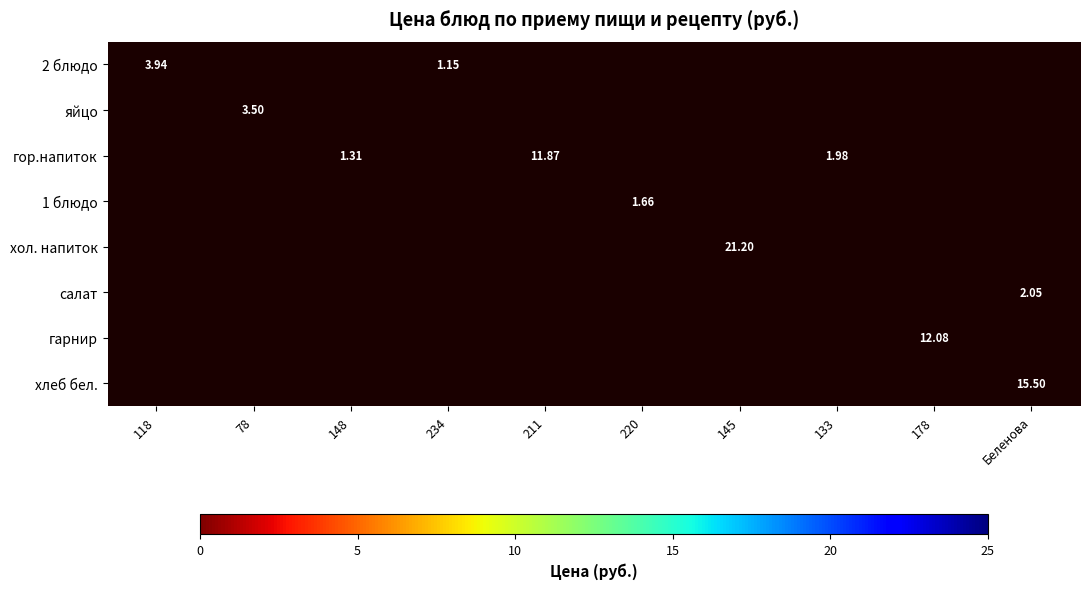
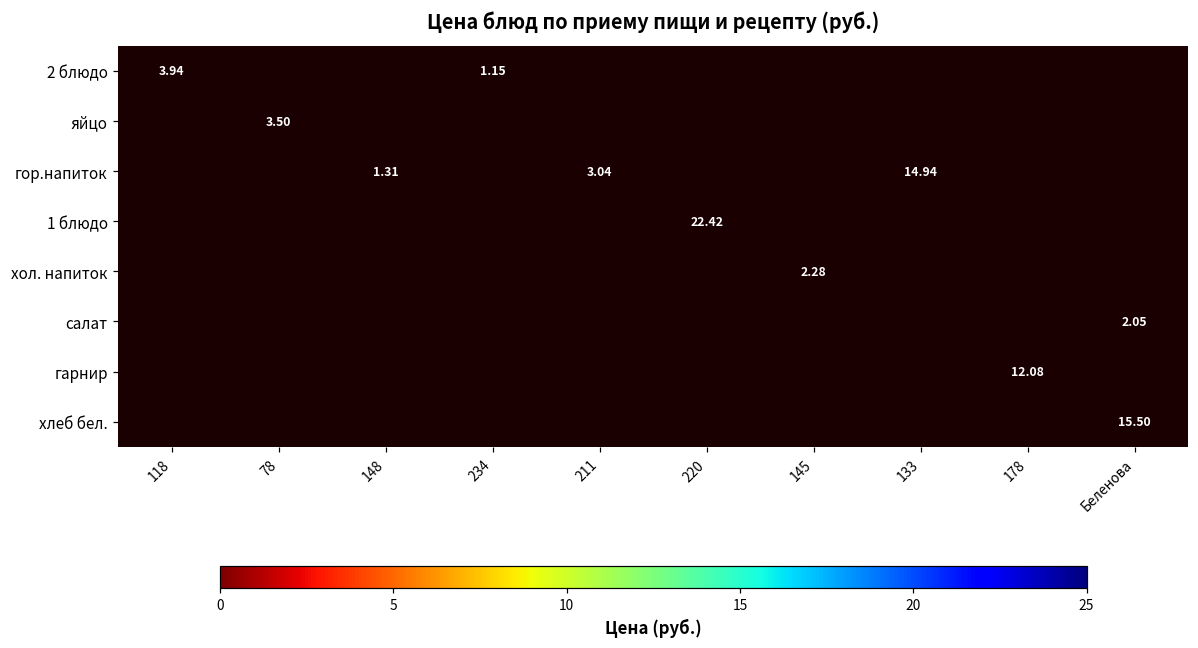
  {
    "2 блюдо": {
      "118": 3.94,
      "234": 1.15
    },
    "яйцо": {
      "78": 3.50
    },
    "гор.напиток": {
      "148": 1.31,
-     "211": 11.87,
-     "133": 1.98
+     "211": 3.04,
+     "133": 14.94
    },
    "1 блюдо": {
-     "220": 1.66
+     "220": 22.42
    },
    "хол. напиток": {
-     "145": 21.20
+     "145": 2.28
    },
    "салат": {
      "Беленова": 2.05
    },
    "гарнир": {
      "178": 12.08
    },
    "хлеб бел.": {
      "Беленова": 15.50
    }
  }
